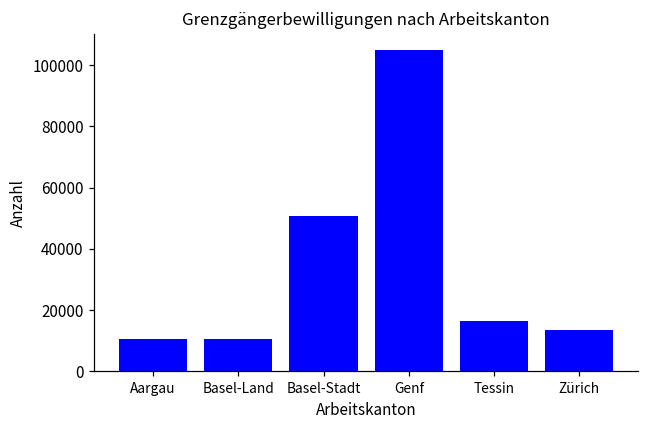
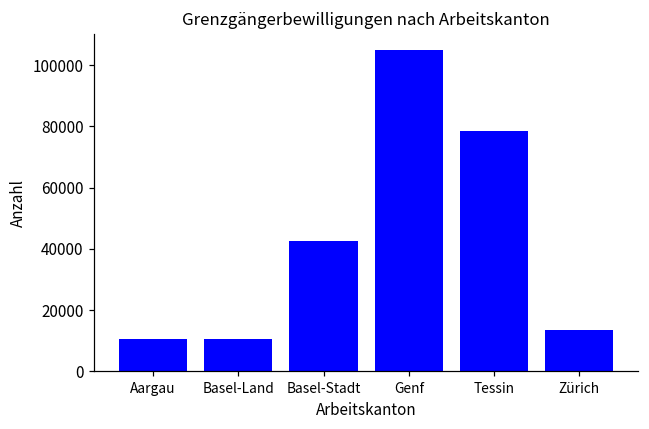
  {
    "Aargau": 11000,
    "Basel-Land": 11000,
-   "Basel-Stadt": 51000,
+   "Basel-Stadt": 42000,
    "Genf": 105000,
-   "Tessin": 16000,
+   "Tessin": 79000,
    "Zürich": 13000
  }
